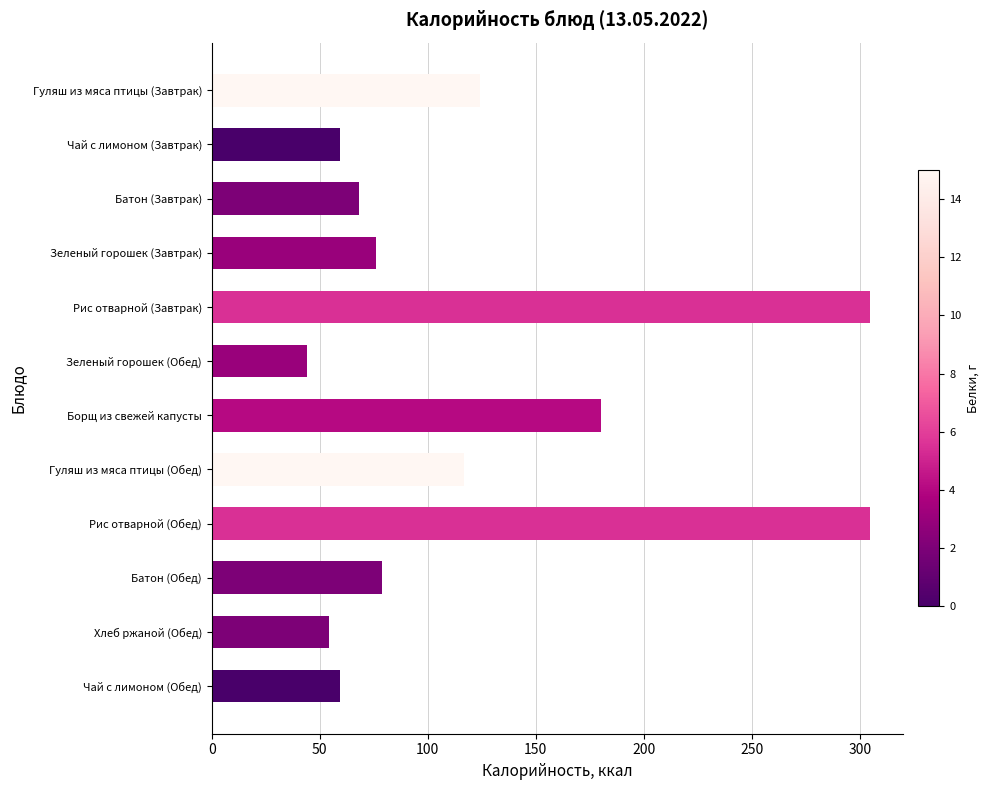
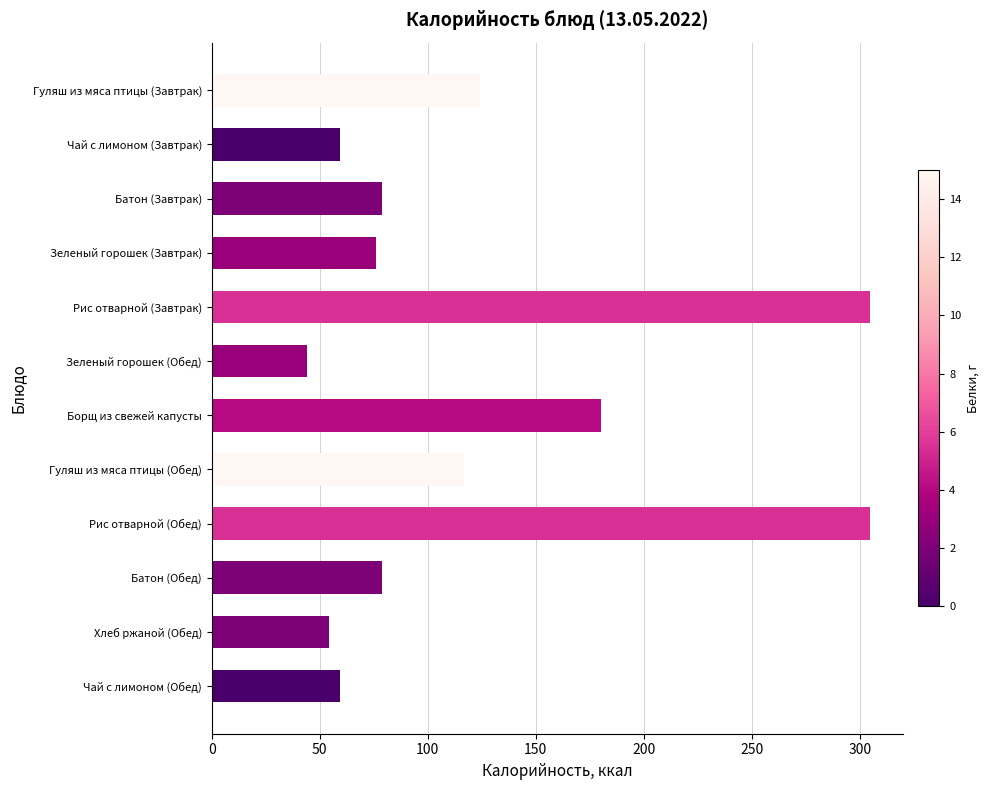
  {
    "Гуляш из мяса птицы (Завтрак)": 124,
    "Чай с лимоном (Завтрак)": 59,
-   "Батон (Завтрак)": 68,
+   "Батон (Завтрак)": 79,
    "Зеленый горошек (Завтрак)": 76,
    "Рис отварной (Завтрак)": 305,
    "Зеленый горошек (Обед)": 44,
    "Борщ из свежей капусты": 180,
    "Гуляш из мяса птицы (Обед)": 117,
    "Рис отварной (Обед)": 305,
    "Батон (Обед)": 79,
    "Хлеб ржаной (Обед)": 54,
    "Чай с лимоном (Обед)": 59
  }
